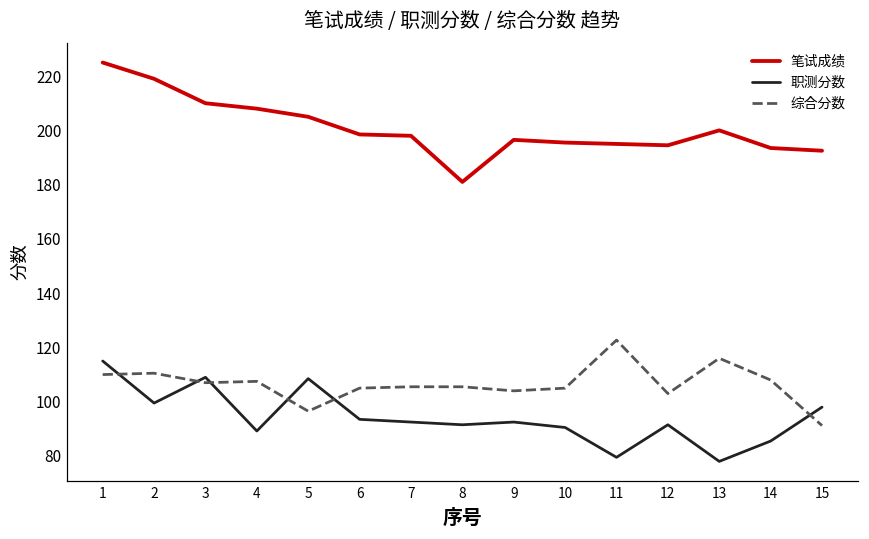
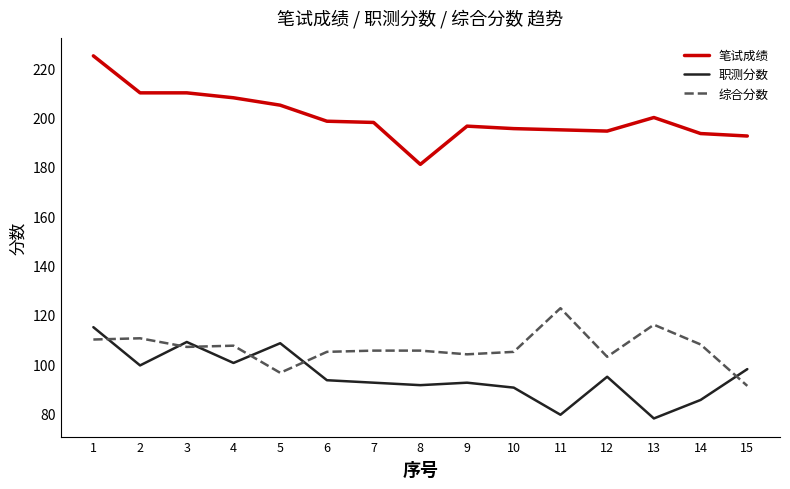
  {
    "笔试成绩": {
      "1": 225,
-     "2": 219,
+     "2": 210,
      "3": 210,
      "4": 208,
      "5": 205,
      "6": 199,
      "7": 198,
      "8": 181,
      "9": 197,
      "10": 196,
      "11": 195,
      "12": 195,
      "13": 200,
      "14": 194,
      "15": 193
    },
    "职测分数": {
      "1": 115,
      "2": 100,
      "3": 109,
-     "4": 89,
+     "4": 101,
      "5": 109,
      "6": 94,
      "7": 93,
      "8": 92,
      "9": 93,
      "10": 91,
      "11": 80,
-     "12": 92,
+     "12": 95,
      "13": 78,
      "14": 86,
      "15": 98
    },
    "综合分数": {
      "1": 110,
      "2": 111,
      "3": 107,
      "4": 108,
      "5": 97,
      "6": 105,
      "7": 106,
      "8": 106,
      "9": 104,
      "10": 105,
      "11": 123,
      "12": 103,
      "13": 116,
      "14": 108,
      "15": 91
    }
  }
